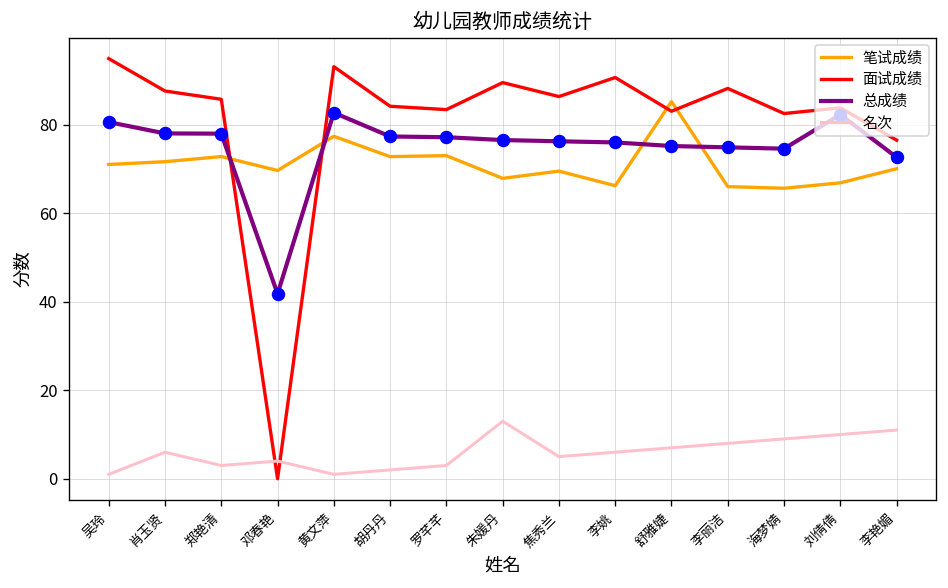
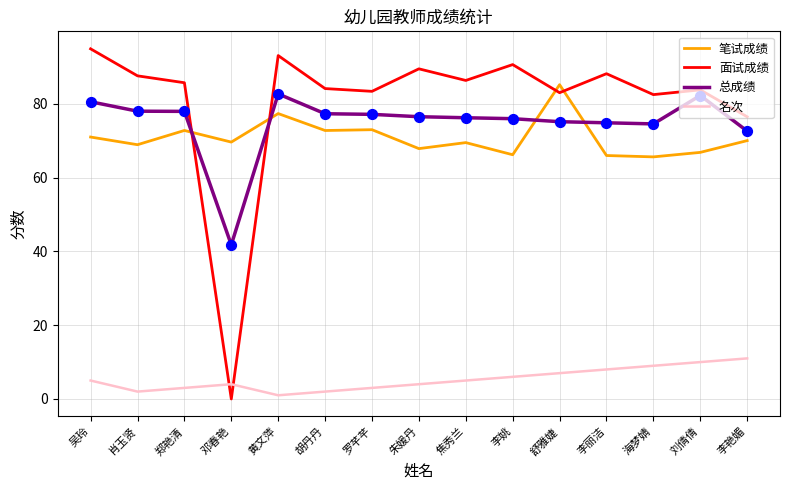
  {
    "笔试成绩": {
      "吴玲": 71,
-     "肖玉贤": 72,
+     "肖玉贤": 69,
      "郑艳清": 73,
      "邓春艳": 70,
      "黄文萍": 77,
      "胡丹丹": 73,
      "罗芊芊": 73,
      "朱媛丹": 68,
      "焦秀兰": 70,
      "李姚": 66,
      "舒雅婕": 85,
      "李丽洁": 66,
      "海梦婧": 66,
      "刘倩倩": 67,
      "李艳媚": 70
    },
    "面试成绩": {
      "吴玲": 95,
      "肖玉贤": 88,
      "郑艳清": 86,
      "邓春艳": 0,
      "黄文萍": 93,
      "胡丹丹": 84,
      "罗芊芊": 83,
      "朱媛丹": 90,
      "焦秀兰": 86,
      "李姚": 91,
      "舒雅婕": 83,
      "李丽洁": 88,
      "海梦婧": 83
    },
    "总成绩": {
      "吴玲": 81,
      "肖玉贤": 78,
      "郑艳清": 78,
      "邓春艳": 42,
      "黄文萍": 83,
      "胡丹丹": 77,
      "罗芊芊": 77,
      "朱媛丹": 77,
      "焦秀兰": 76,
      "李姚": 76,
      "舒雅婕": 75,
      "李丽洁": 75,
      "海梦婧": 75,
      "李艳媚": 73
    },
    "名次": {
-     "吴玲": 1,
-     "肖玉贤": 6,
+     "吴玲": 5,
+     "肖玉贤": 2,
      "郑艳清": 3,
      "邓春艳": 4,
      "黄文萍": 1,
      "胡丹丹": 2,
      "罗芊芊": 3,
-     "朱媛丹": 13,
+     "朱媛丹": 4,
      "焦秀兰": 5,
      "李姚": 6,
      "舒雅婕": 7,
      "李丽洁": 8,
      "海梦婧": 9,
      "刘倩倩": 10,
      "李艳媚": 11
    }
  }
